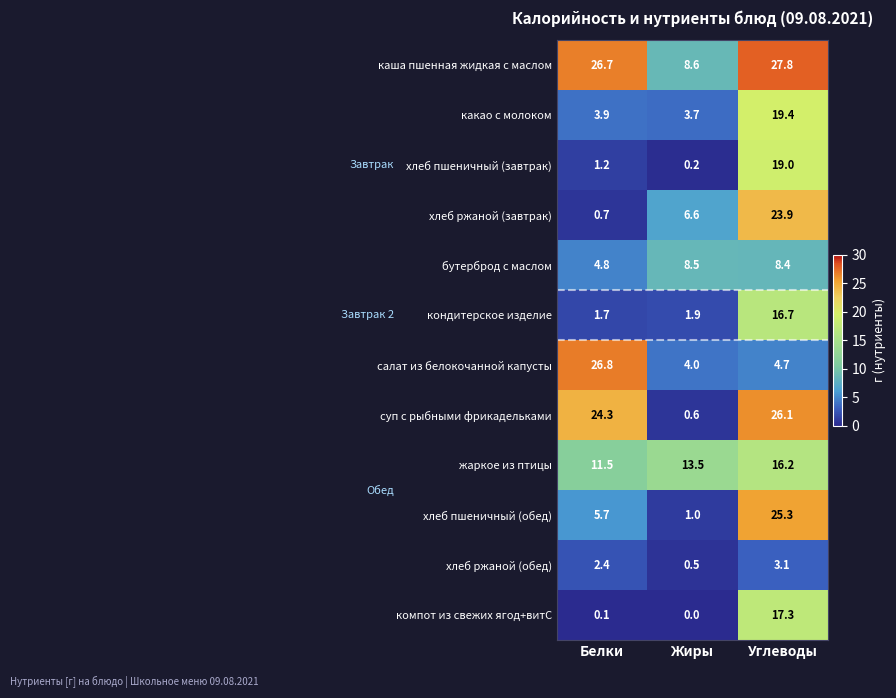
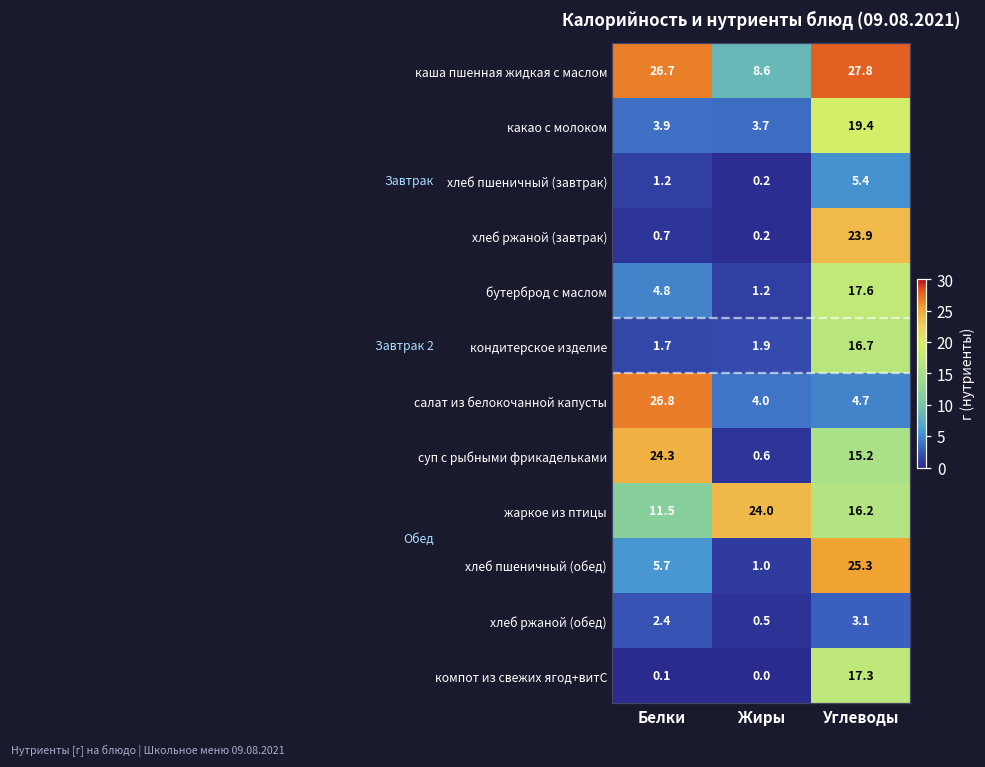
  {
    "каша пшенная жидкая с маслом": {
      "Белки": 26.7,
      "Жиры": 8.6,
      "Углеводы": 27.8
    },
    "какао с молоком": {
      "Белки": 3.9,
      "Жиры": 3.7,
      "Углеводы": 19.4
    },
    "хлеб пшеничный (завтрак)": {
      "Белки": 1.2,
      "Жиры": 0.2,
-     "Углеводы": 19.0
+     "Углеводы": 5.4
    },
    "хлеб ржаной (завтрак)": {
      "Белки": 0.7,
-     "Жиры": 6.6,
+     "Жиры": 0.2,
      "Углеводы": 23.9
    },
    "бутерброд с маслом": {
      "Белки": 4.8,
-     "Жиры": 8.5,
-     "Углеводы": 8.4
+     "Жиры": 1.2,
+     "Углеводы": 17.6
    },
    "кондитерское изделие": {
      "Белки": 1.7,
      "Жиры": 1.9,
      "Углеводы": 16.7
    },
    "салат из белокочанной капусты": {
      "Белки": 26.8,
      "Жиры": 4.0,
      "Углеводы": 4.7
    },
    "суп с рыбными фрикадельками": {
      "Белки": 24.3,
      "Жиры": 0.6,
-     "Углеводы": 26.1
+     "Углеводы": 15.2
    },
    "жаркое из птицы": {
      "Белки": 11.5,
-     "Жиры": 13.5,
+     "Жиры": 24.0,
      "Углеводы": 16.2
    },
    "хлеб пшеничный (обед)": {
      "Белки": 5.7,
      "Жиры": 1.0,
      "Углеводы": 25.3
    },
    "хлеб ржаной (обед)": {
      "Белки": 2.4,
      "Жиры": 0.5,
      "Углеводы": 3.1
    },
    "компот из свежих ягод+витС": {
      "Белки": 0.1,
      "Жиры": 0.0,
      "Углеводы": 17.3
    }
  }
